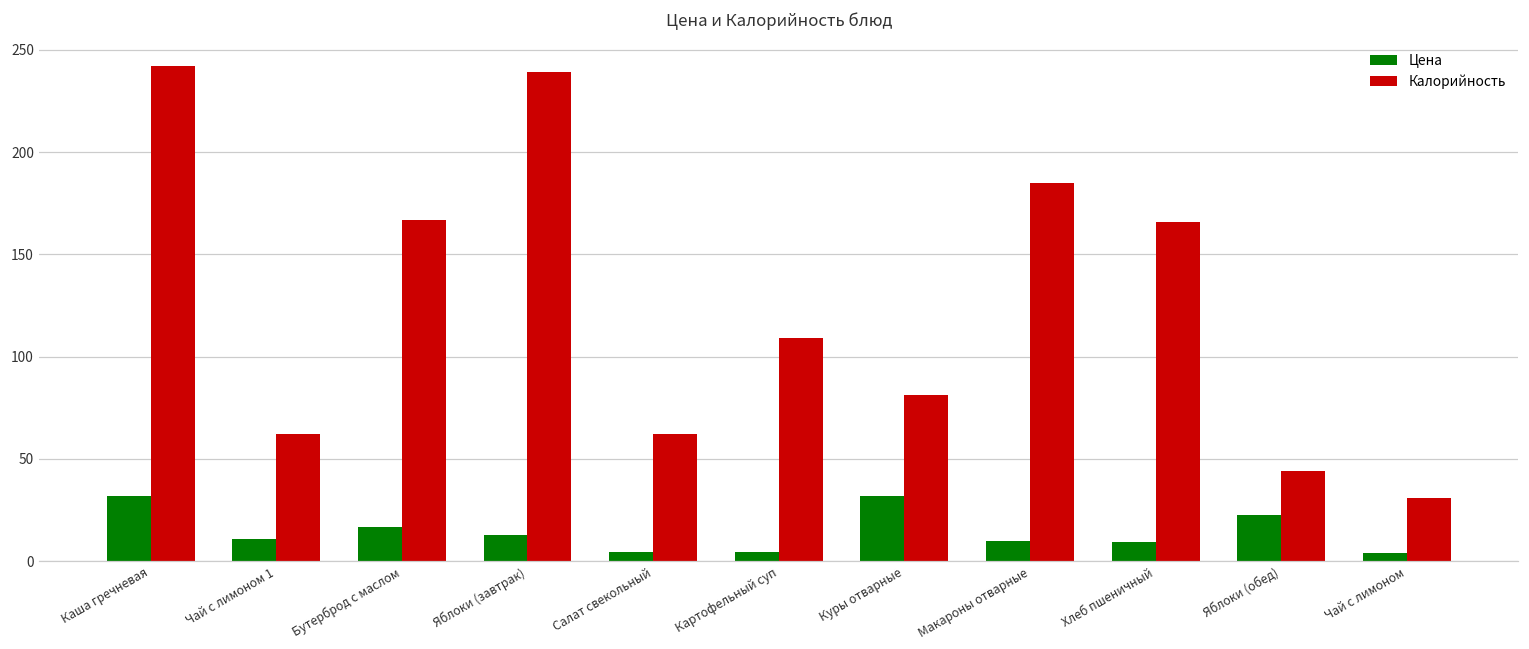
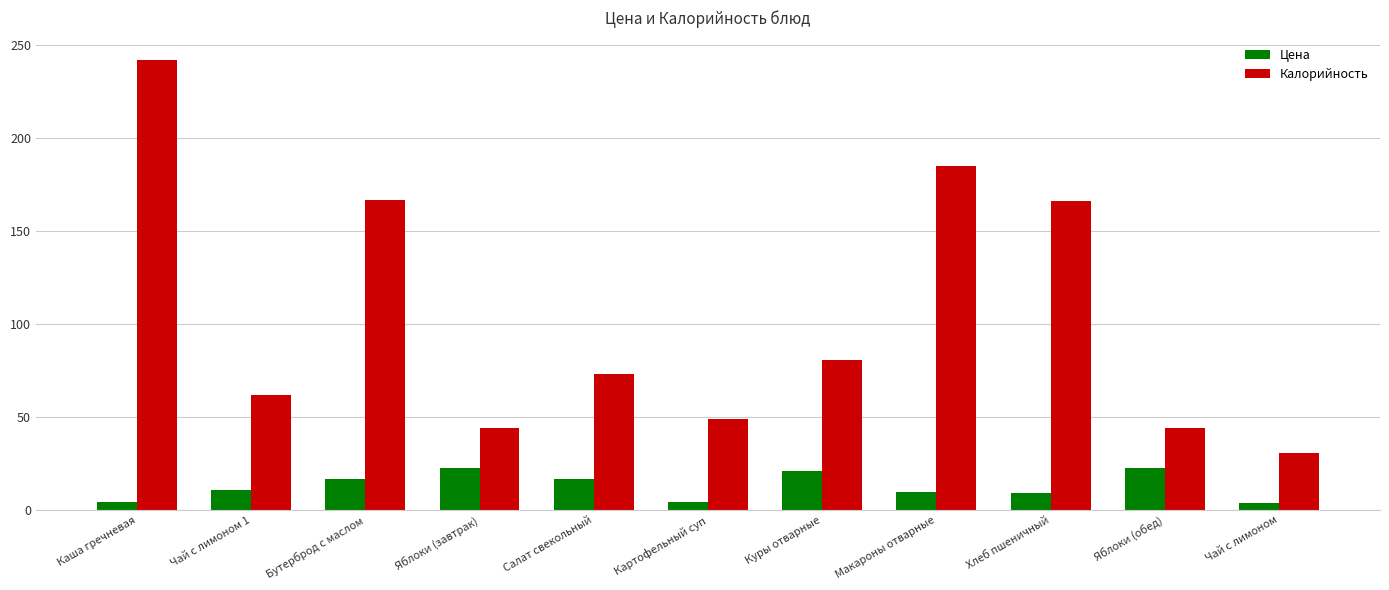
  {
    "Цена": {
-     "Каша гречневая": 32,
+     "Каша гречневая": 5,
      "Чай с лимоном 1": 11,
      "Бутерброд с маслом": 17,
-     "Яблоки (завтрак)": 13,
-     "Салат свекольный": 5,
+     "Яблоки (завтрак)": 23,
+     "Салат свекольный": 17,
      "Картофельный суп": 5,
-     "Куры отварные": 32,
+     "Куры отварные": 21,
      "Макароны отварные": 10,
      "Хлеб пшеничный": 9,
      "Яблоки (обед)": 23,
      "Чай с лимоном": 4
    },
    "Калорийность": {
      "Каша гречневая": 242,
      "Чай с лимоном 1": 62,
      "Бутерброд с маслом": 167,
-     "Яблоки (завтрак)": 239,
-     "Салат свекольный": 62,
-     "Картофельный суп": 109,
+     "Яблоки (завтрак)": 44,
+     "Салат свекольный": 73,
+     "Картофельный суп": 49,
      "Куры отварные": 81,
      "Макароны отварные": 185,
      "Хлеб пшеничный": 166,
      "Яблоки (обед)": 44,
      "Чай с лимоном": 31
    }
  }
